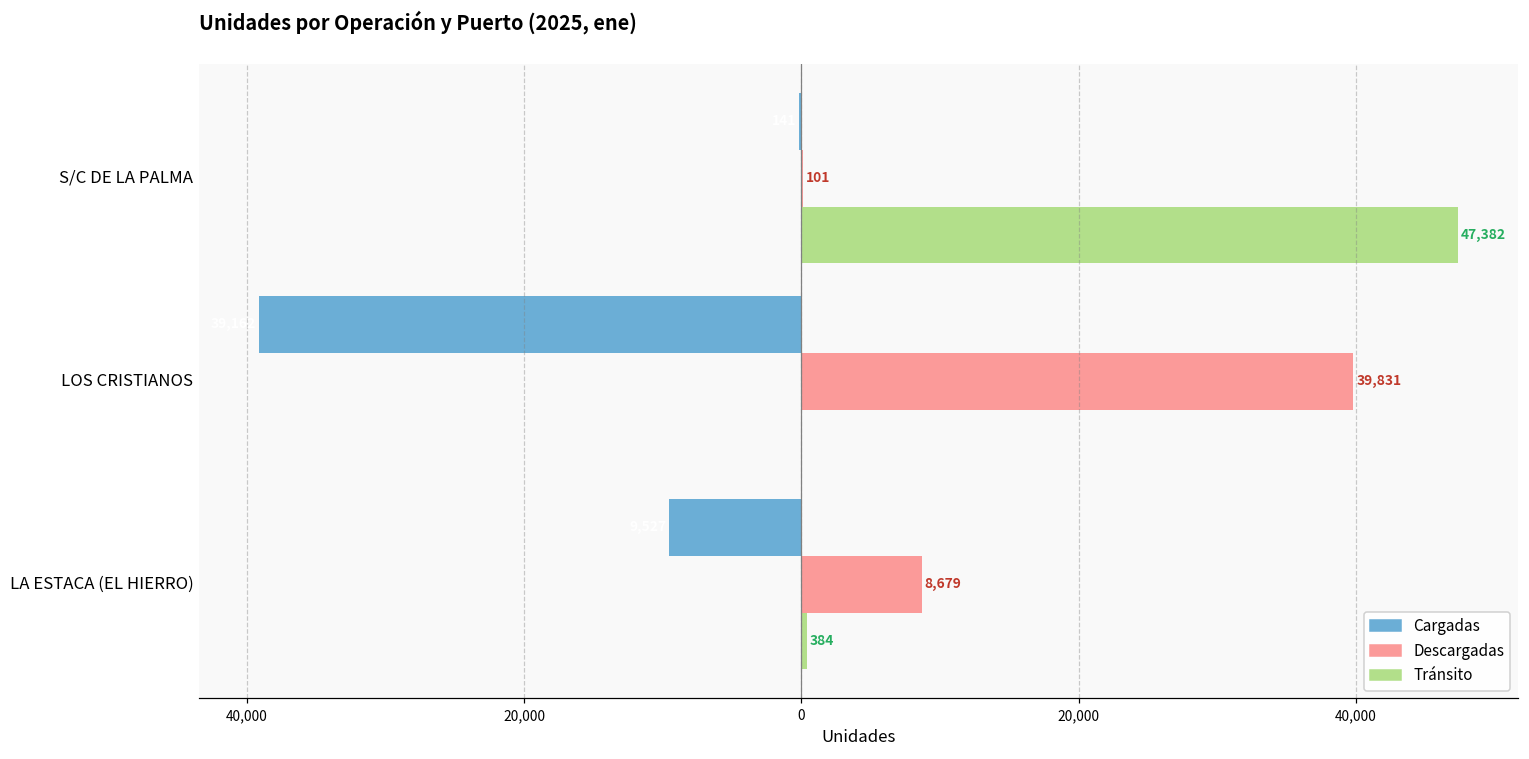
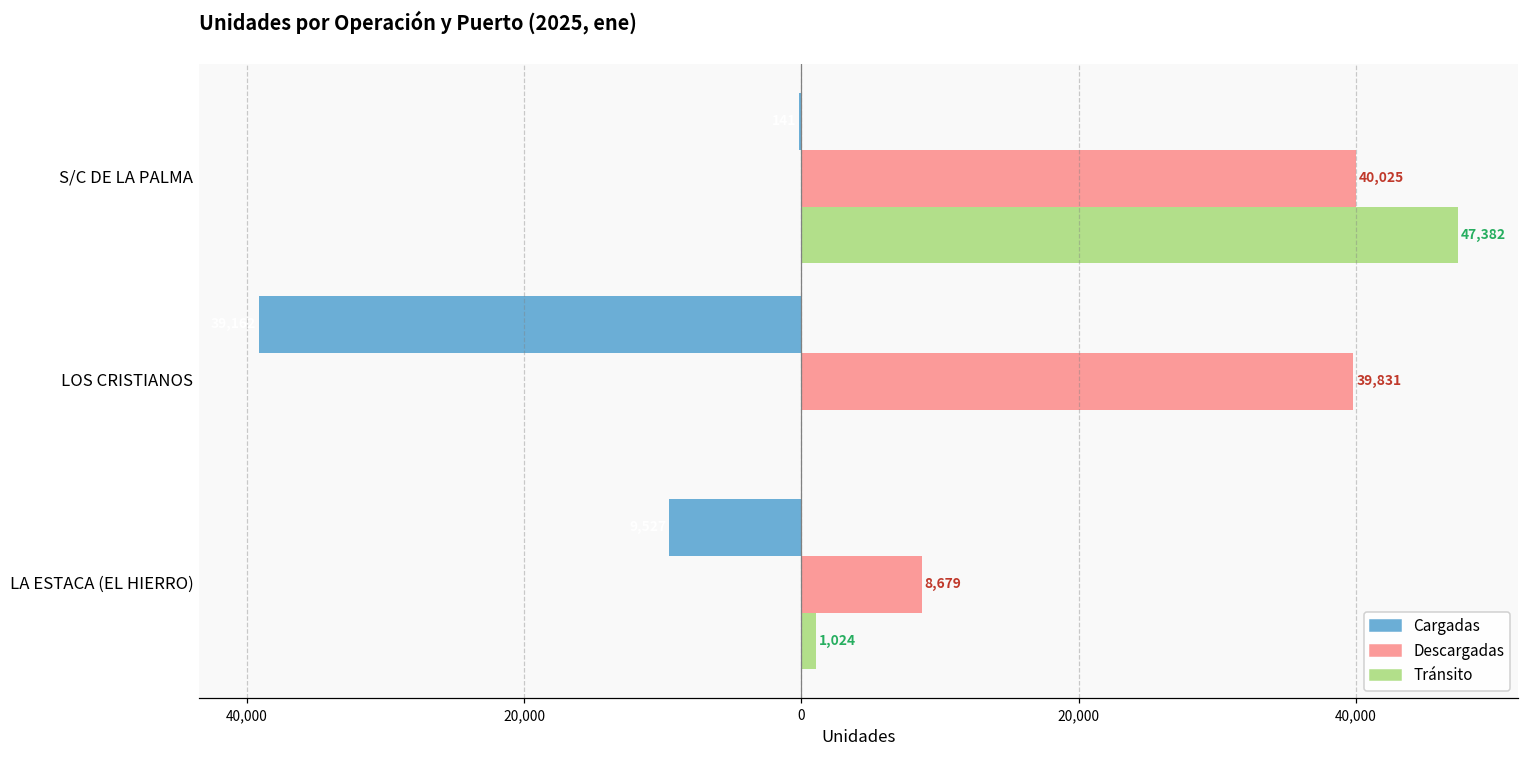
  {
    "Descargadas": {
-     "S/C DE LA PALMA": "101",
+     "S/C DE LA PALMA": "40,025",
      "LOS CRISTIANOS": "39,831",
      "LA ESTACA (EL HIERRO)": "8,679"
    },
    "Tránsito": {
      "S/C DE LA PALMA": "47,382",
-     "LA ESTACA (EL HIERRO)": "384"
+     "LA ESTACA (EL HIERRO)": "1,024"
    }
  }
